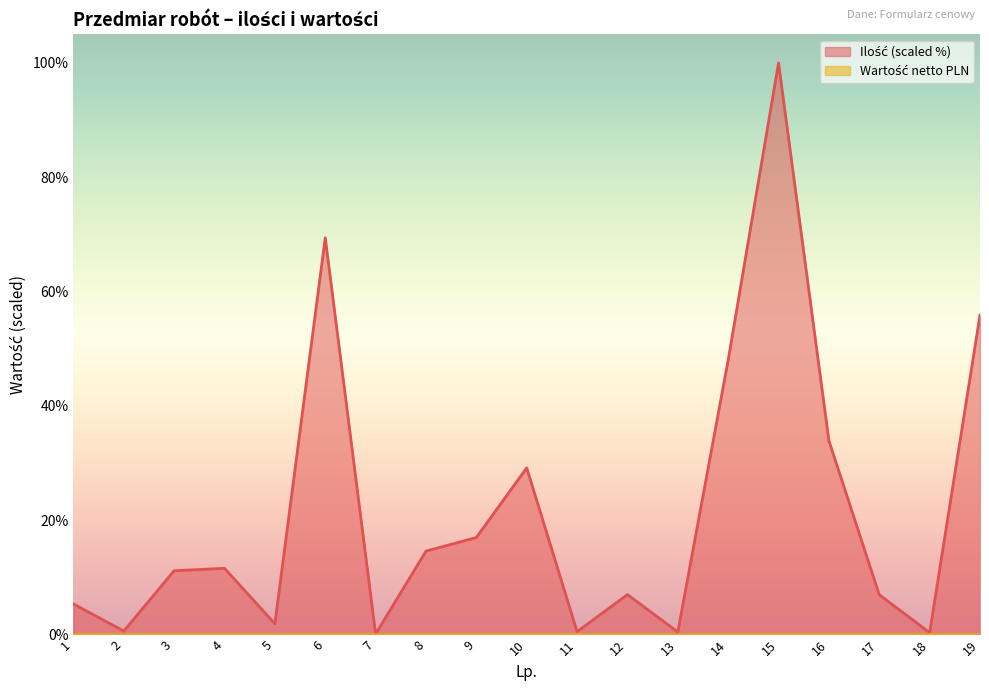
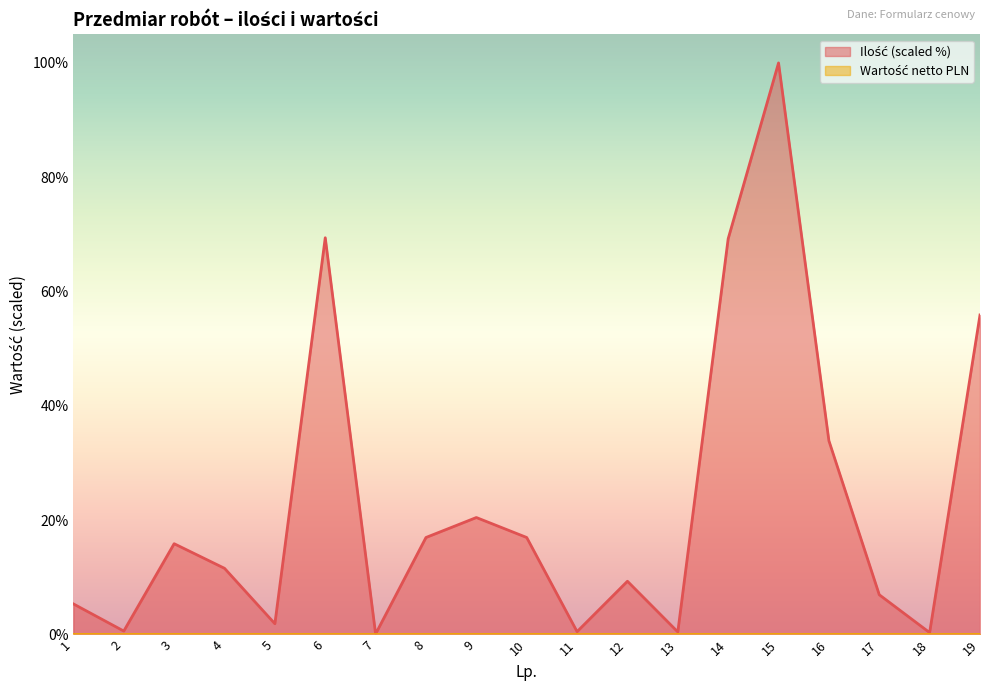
  {
    "Ilość (scaled %)": {
      "1": "5%",
      "2": "1%",
-     "3": "11%",
+     "3": "16%",
      "4": "12%",
      "5": "2%",
      "6": "69%",
-     "8": "15%",
-     "9": "17%",
-     "10": "29%",
+     "8": "17%",
+     "9": "20%",
+     "10": "17%",
      "11": "0%",
-     "12": "7%",
+     "12": "9%",
      "13": "0%",
-     "14": "48%",
+     "14": "69%",
      "15": "100%",
      "16": "34%",
      "17": "7%",
      "19": "56%"
    },
    "Wartość netto PLN": {
      "1": "0%",
      "2": "0%",
      "3": "0%",
      "4": "0%",
      "5": "0%",
      "6": "0%",
      "8": "0%",
      "9": "0%",
      "10": "0%",
      "11": "0%",
      "12": "0%",
      "13": "0%",
      "14": "0%",
      "15": "0%",
      "16": "0%",
      "17": "0%",
      "19": "0%"
    }
  }
